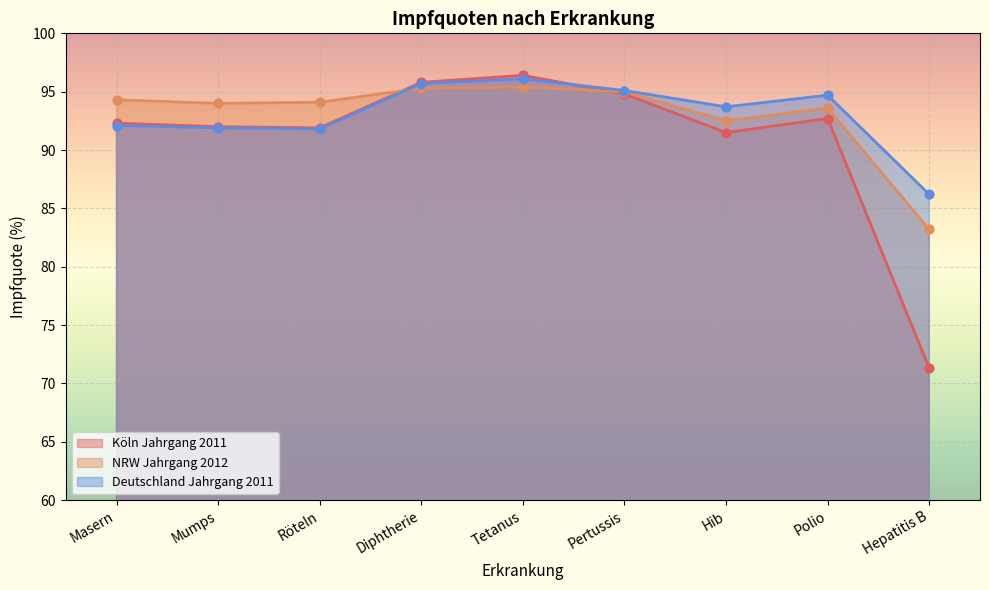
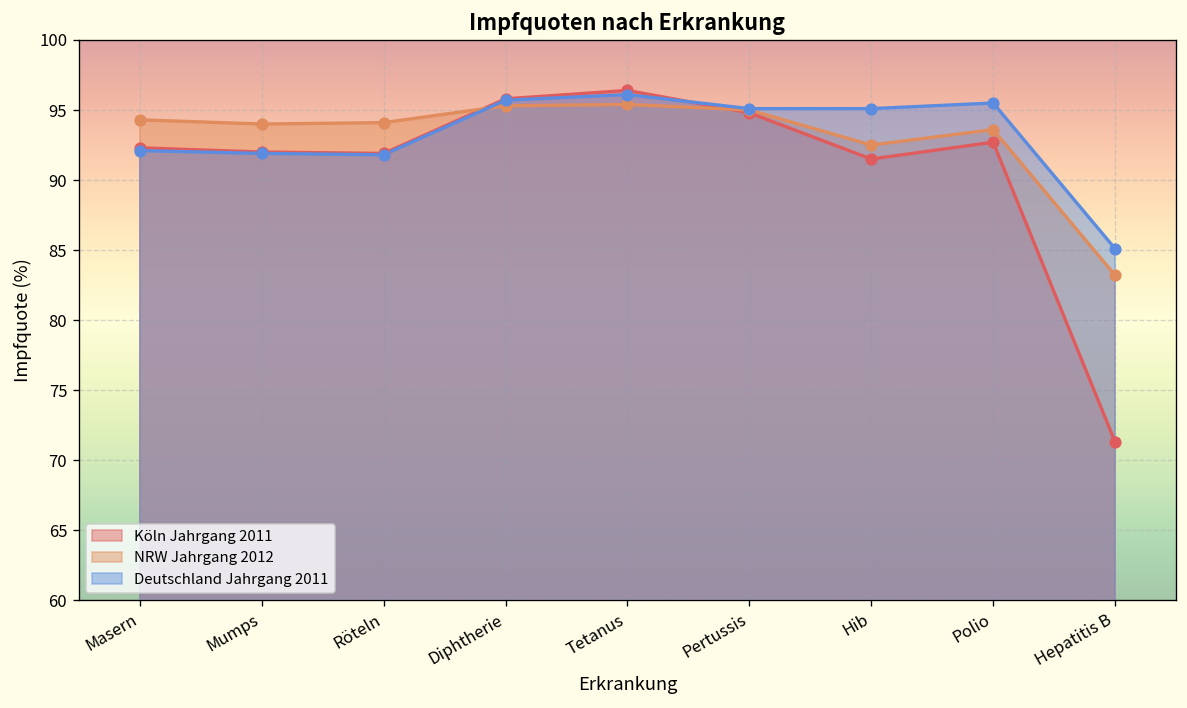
  {
    "Deutschland Jahrgang 2011": {
      "Tetanus": 96.1,
-     "Hib": 93.7,
-     "Polio": 94.7,
-     "Hepatitis B": 86.2
+     "Hib": 95.1,
+     "Polio": 95.5,
+     "Hepatitis B": 85.1
    }
  }
